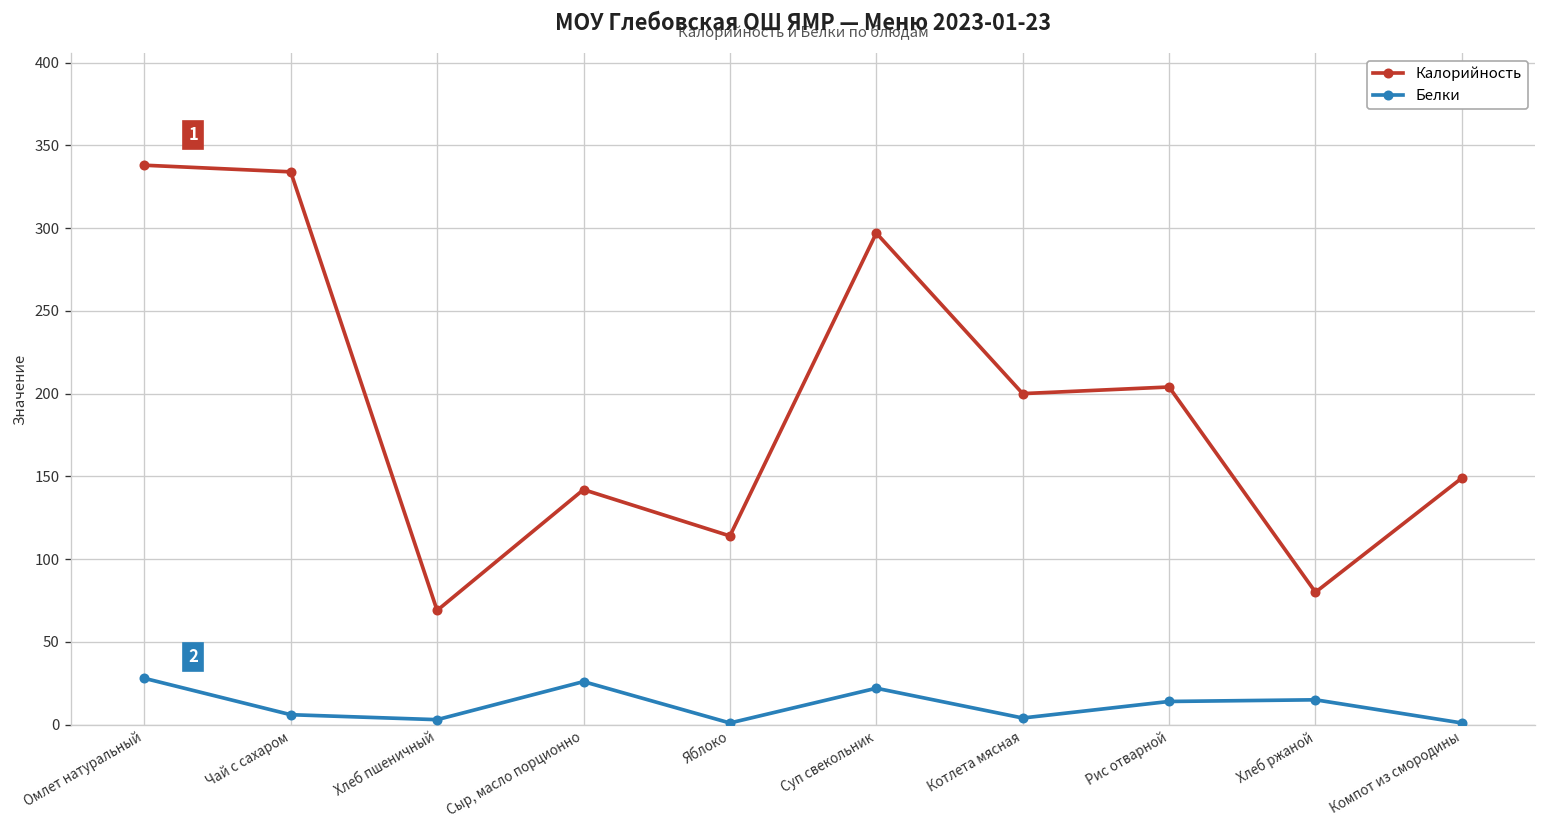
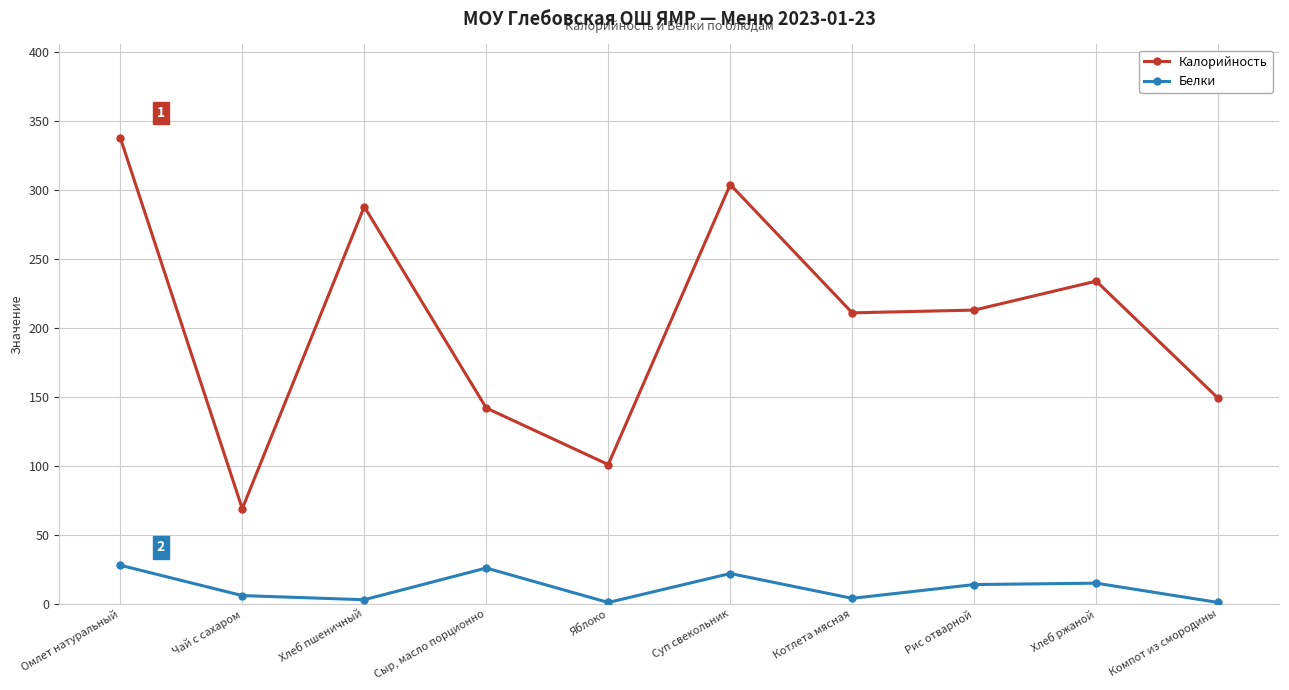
  {
    "Калорийность": {
      "Омлет натуральный": 338,
-     "Чай с сахаром": 334,
-     "Хлеб пшеничный": 69,
+     "Чай с сахаром": 69,
+     "Хлеб пшеничный": 288,
      "Сыр, масло порционно": 142,
-     "Яблоко": 114,
-     "Суп свекольник": 297,
-     "Котлета мясная": 200,
-     "Рис отварной": 204,
-     "Хлеб ржаной": 80,
+     "Яблоко": 101,
+     "Суп свекольник": 304,
+     "Котлета мясная": 211,
+     "Рис отварной": 213,
+     "Хлеб ржаной": 234,
      "Компот из смородины": 149
    },
    "Белки": {
      "Омлет натуральный": 28,
      "Чай с сахаром": 6,
      "Хлеб пшеничный": 3,
      "Сыр, масло порционно": 26,
      "Яблоко": 1,
      "Суп свекольник": 22,
      "Котлета мясная": 4,
      "Рис отварной": 14,
      "Хлеб ржаной": 15,
      "Компот из смородины": 1
    }
  }
